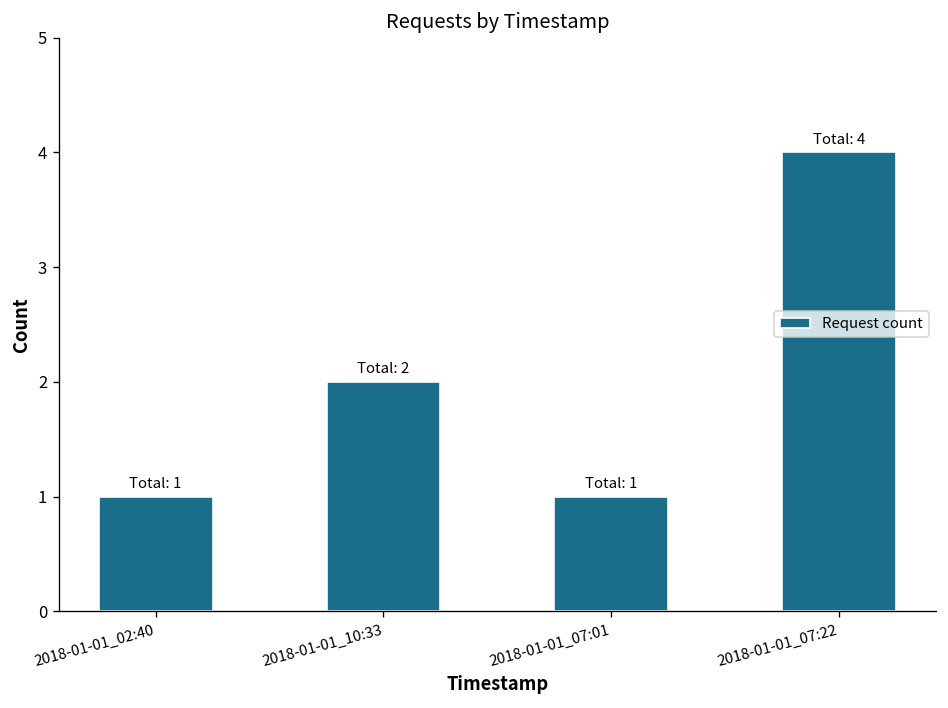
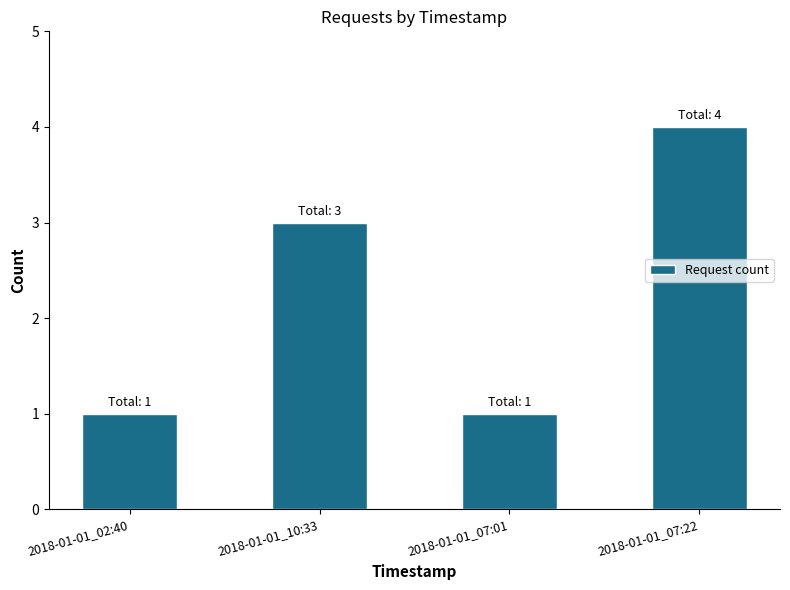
  {
    "2018-01-01_02:40": 1,
-   "2018-01-01_10:33": 2,
+   "2018-01-01_10:33": 3,
    "2018-01-01_07:01": 1,
    "2018-01-01_07:22": 4
  }
